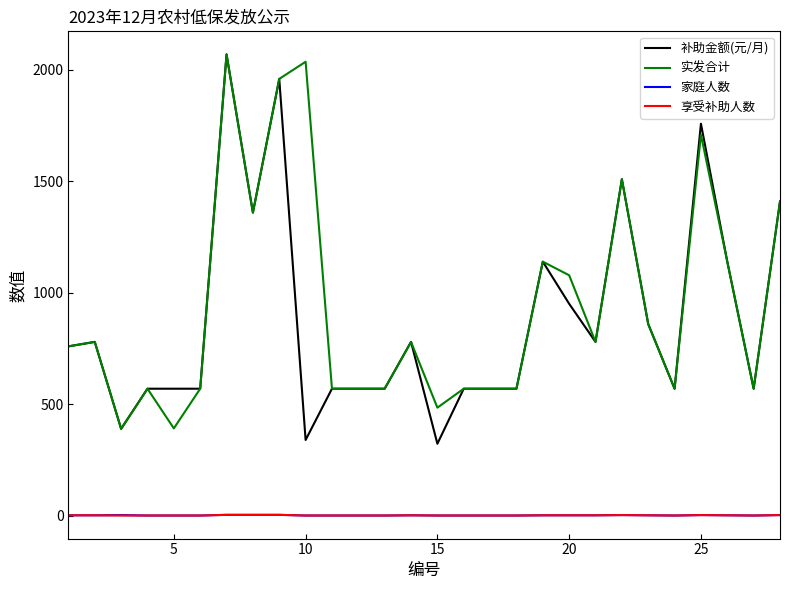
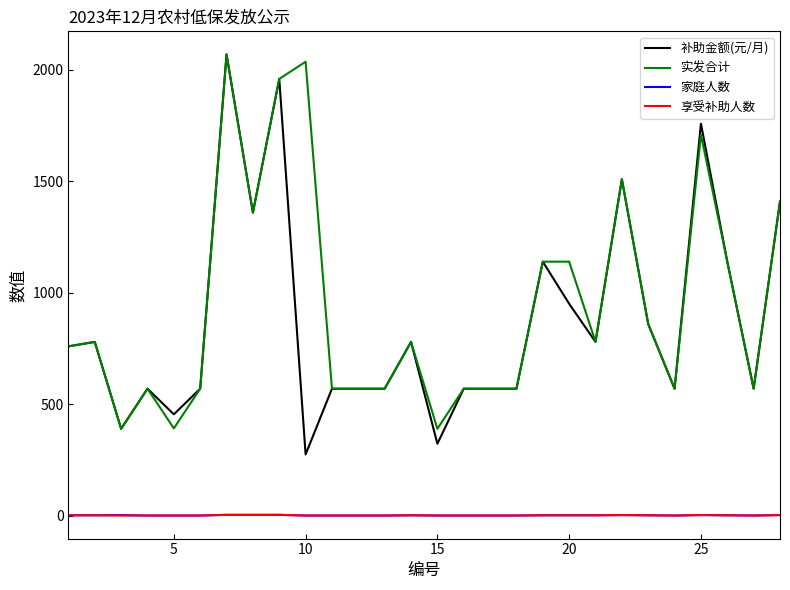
  {
    "补助金额(元/月)": {
-     "5": 570,
-     "10": 340,
+     "5": 460,
+     "10": 280,
      "15": 320,
      "20": 950,
      "25": 1760
    },
    "实发合计": {
      "5": 390,
      "10": 2040,
-     "15": 490,
-     "20": 1080,
+     "15": 390,
+     "20": 1140,
      "25": 1710
    }
  }
